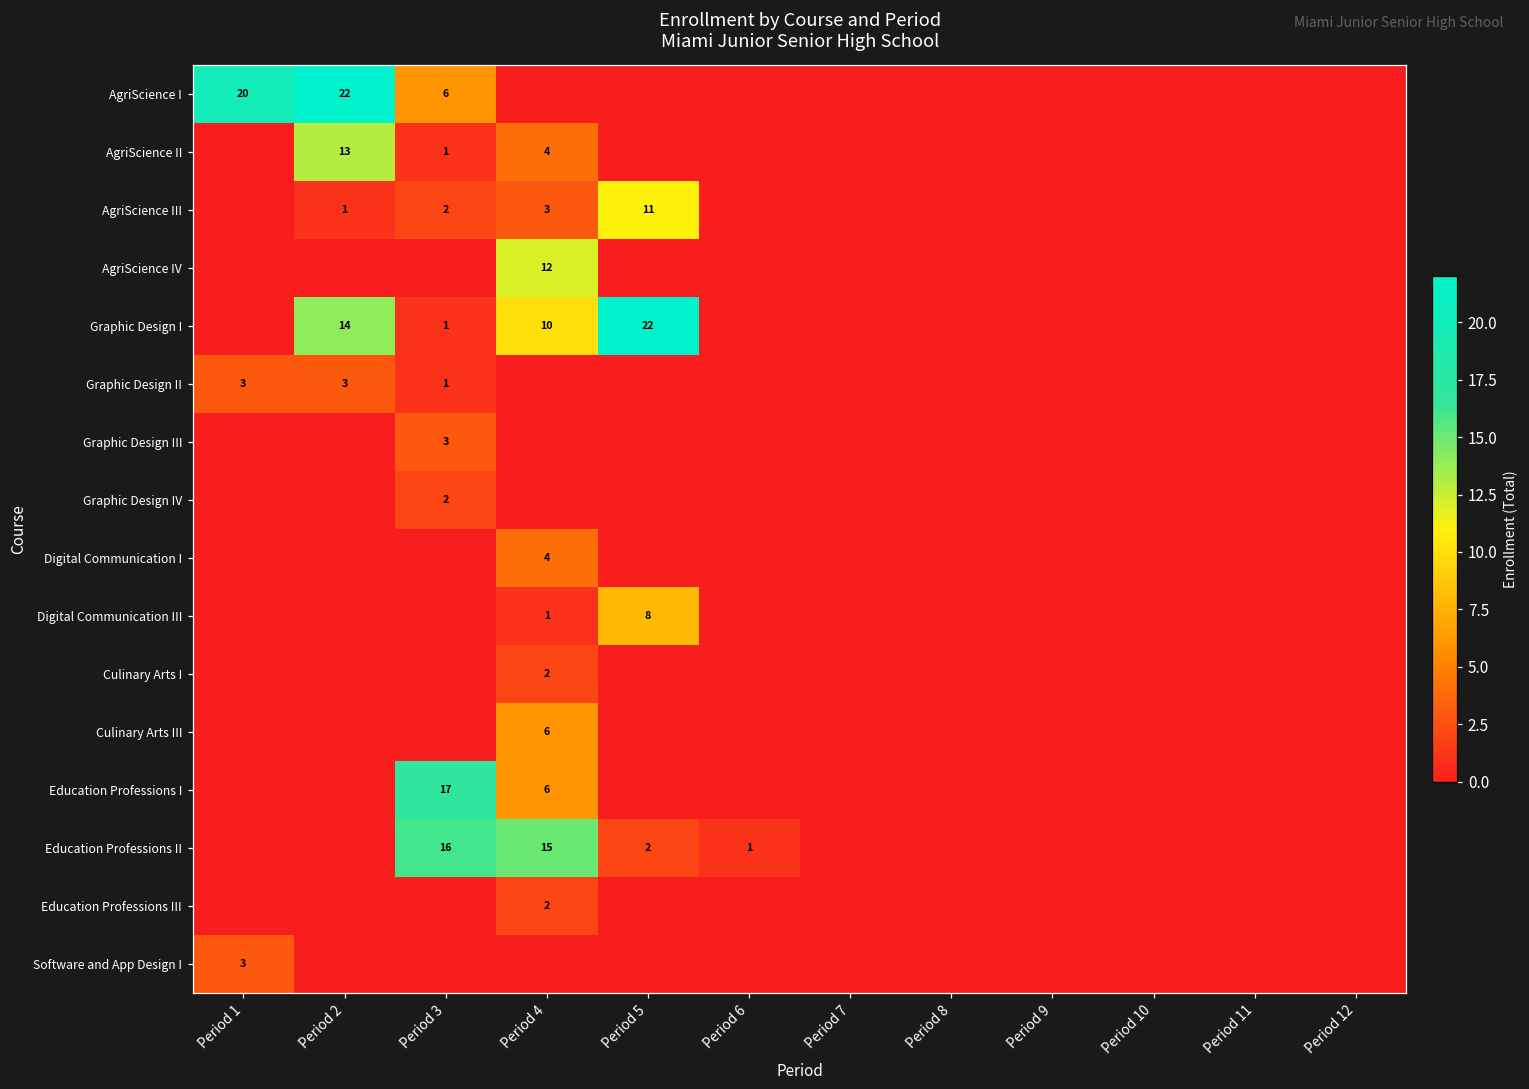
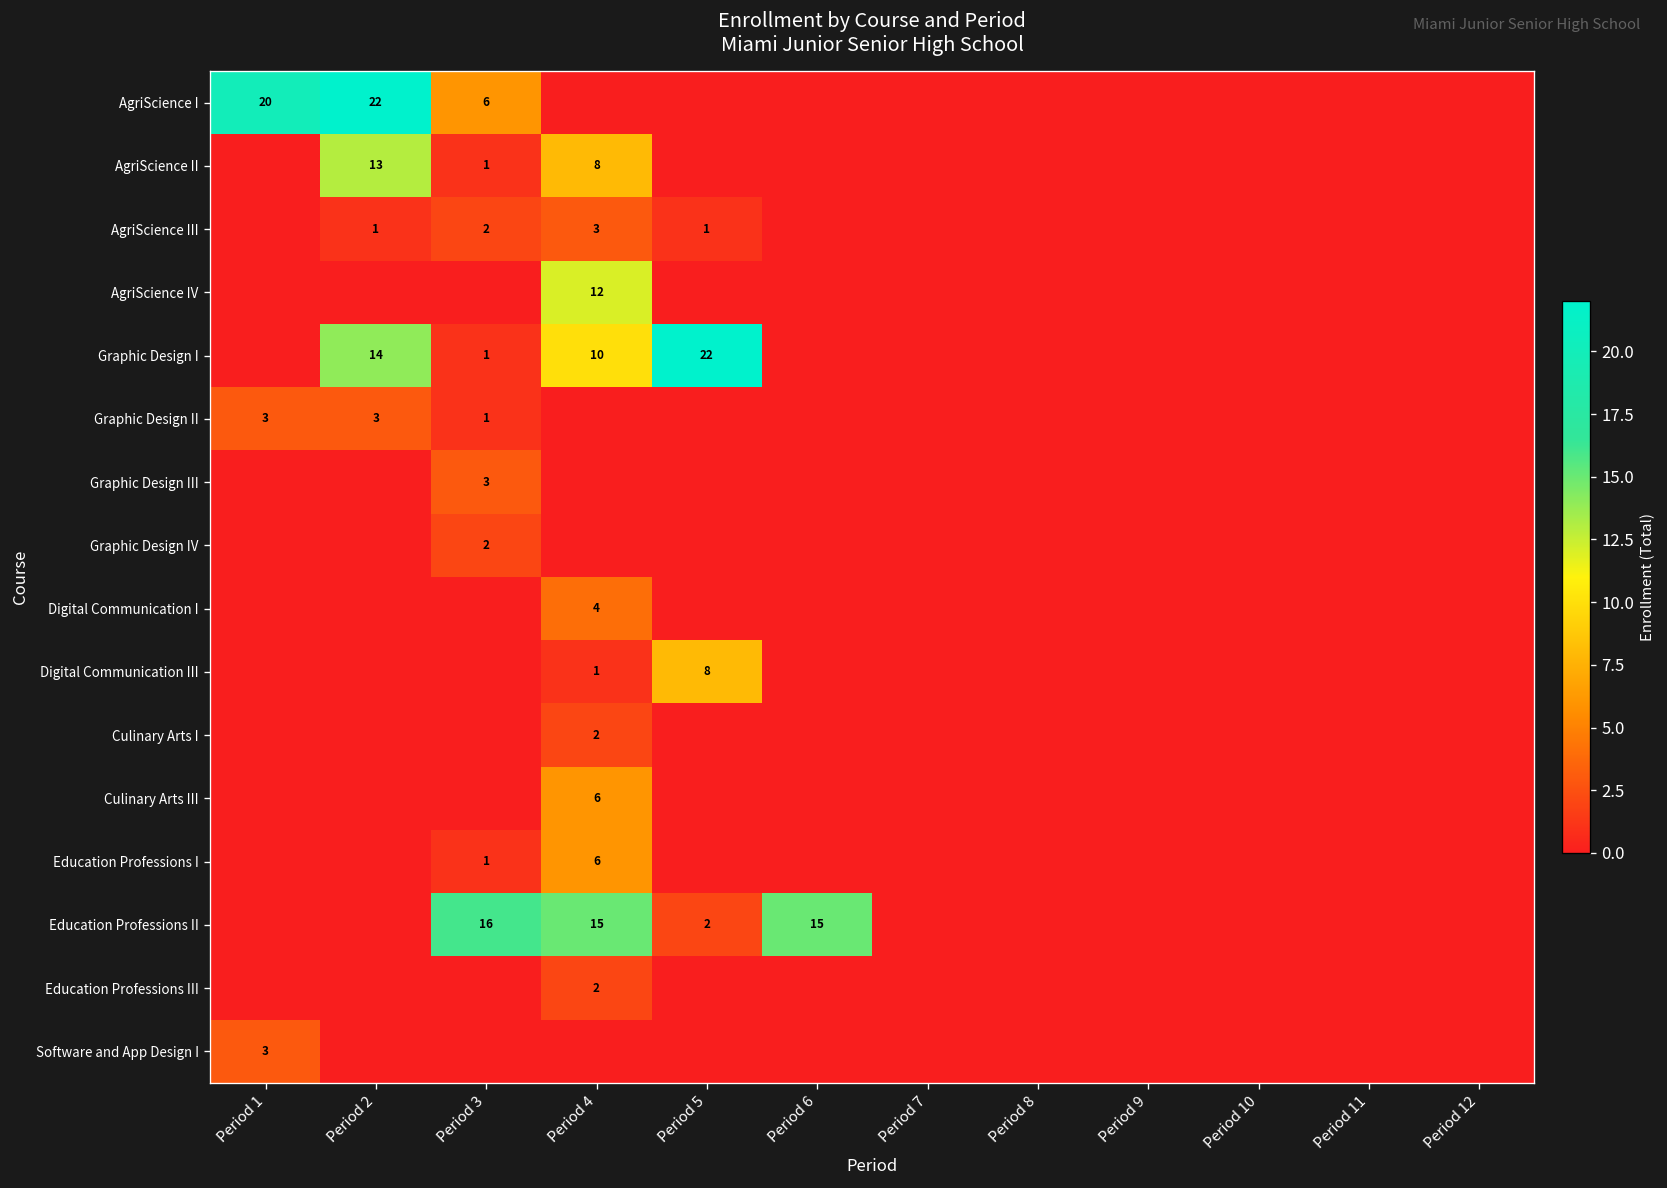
  {
    "AgriScience I": {
      "Period 1": 20,
      "Period 2": 22,
      "Period 3": 6
    },
    "AgriScience II": {
      "Period 2": 13,
      "Period 3": 1,
-     "Period 4": 4
+     "Period 4": 8
    },
    "AgriScience III": {
      "Period 2": 1,
      "Period 3": 2,
      "Period 4": 3,
-     "Period 5": 11
+     "Period 5": 1
    },
    "AgriScience IV": {
      "Period 4": 12
    },
    "Graphic Design I": {
      "Period 2": 14,
      "Period 3": 1,
      "Period 4": 10,
      "Period 5": 22
    },
    "Graphic Design II": {
      "Period 1": 3,
      "Period 2": 3,
      "Period 3": 1
    },
    "Graphic Design III": {
      "Period 3": 3
    },
    "Graphic Design IV": {
      "Period 3": 2
    },
    "Digital Communication I": {
      "Period 4": 4
    },
    "Digital Communication III": {
      "Period 4": 1,
      "Period 5": 8
    },
    "Culinary Arts I": {
      "Period 4": 2
    },
    "Culinary Arts III": {
      "Period 4": 6
    },
    "Education Professions I": {
-     "Period 3": 17,
+     "Period 3": 1,
      "Period 4": 6
    },
    "Education Professions II": {
      "Period 3": 16,
      "Period 4": 15,
      "Period 5": 2,
-     "Period 6": 1
+     "Period 6": 15
    },
    "Education Professions III": {
      "Period 4": 2
    },
    "Software and App Design I": {
      "Period 1": 3
    }
  }
